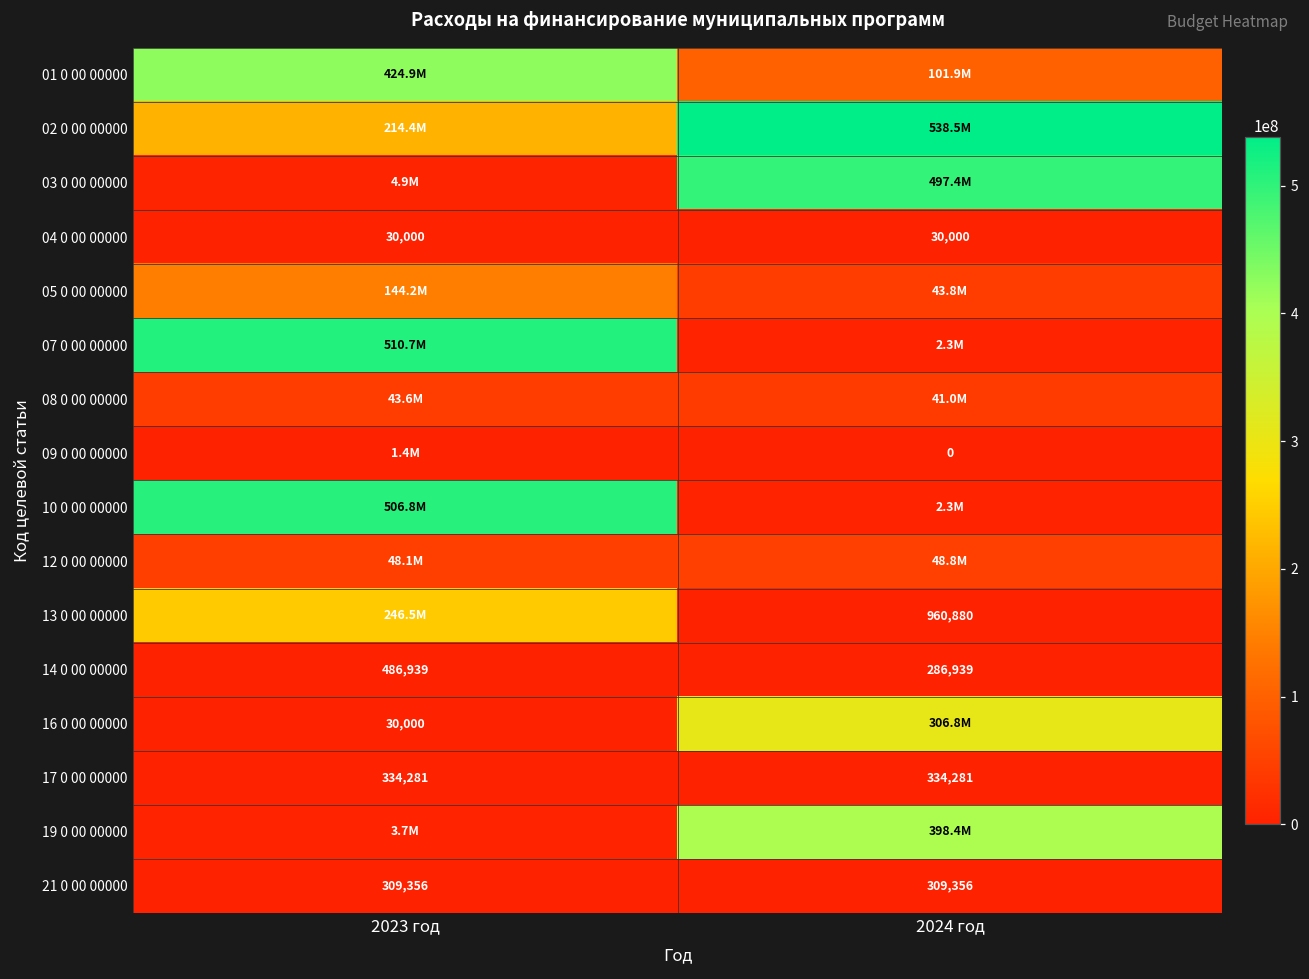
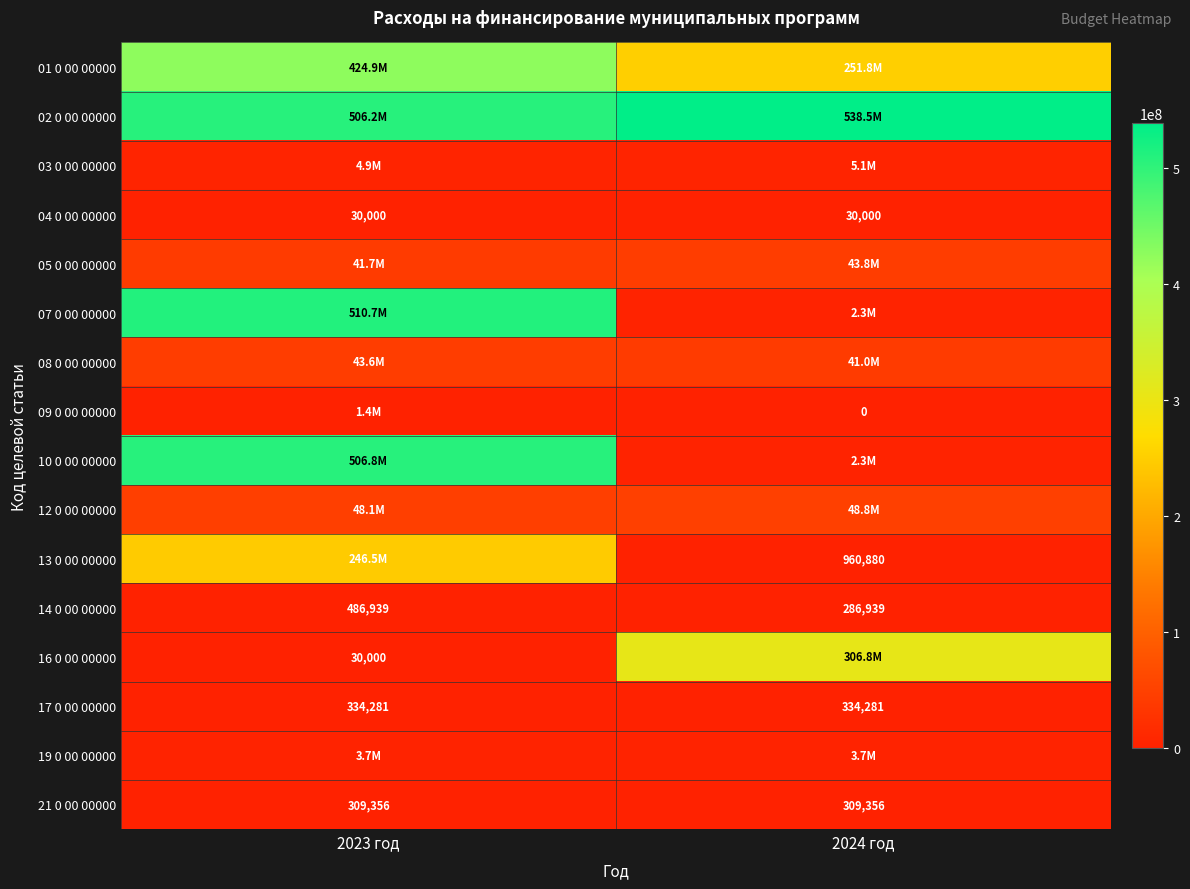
  {
    "01 0 00 00000": {
      "2023 год": "424.9M",
-     "2024 год": "101.9M"
+     "2024 год": "251.8M"
    },
    "02 0 00 00000": {
-     "2023 год": "214.4M",
+     "2023 год": "506.2M",
      "2024 год": "538.5M"
    },
    "03 0 00 00000": {
      "2023 год": "4.9M",
-     "2024 год": "497.4M"
+     "2024 год": "5.1M"
    },
    "04 0 00 00000": {
      "2023 год": "30,000",
      "2024 год": "30,000"
    },
    "05 0 00 00000": {
-     "2023 год": "144.2M",
+     "2023 год": "41.7M",
      "2024 год": "43.8M"
    },
    "07 0 00 00000": {
      "2023 год": "510.7M",
      "2024 год": "2.3M"
    },
    "08 0 00 00000": {
      "2023 год": "43.6M",
      "2024 год": "41.0M"
    },
    "09 0 00 00000": {
      "2023 год": "1.4M",
      "2024 год": "0"
    },
    "10 0 00 00000": {
      "2023 год": "506.8M",
      "2024 год": "2.3M"
    },
    "12 0 00 00000": {
      "2023 год": "48.1M",
      "2024 год": "48.8M"
    },
    "13 0 00 00000": {
      "2023 год": "246.5M",
      "2024 год": "960,880"
    },
    "14 0 00 00000": {
      "2023 год": "486,939",
      "2024 год": "286,939"
    },
    "16 0 00 00000": {
      "2023 год": "30,000",
      "2024 год": "306.8M"
    },
    "17 0 00 00000": {
      "2023 год": "334,281",
      "2024 год": "334,281"
    },
    "19 0 00 00000": {
      "2023 год": "3.7M",
-     "2024 год": "398.4M"
+     "2024 год": "3.7M"
    },
    "21 0 00 00000": {
      "2023 год": "309,356",
      "2024 год": "309,356"
    }
  }
